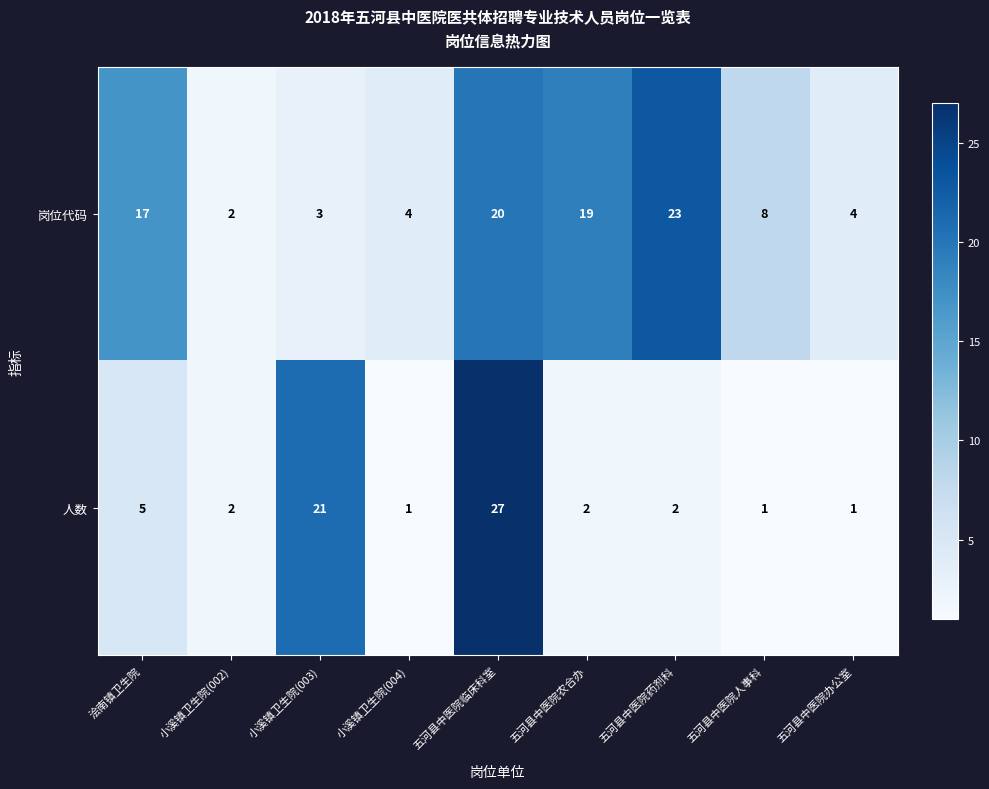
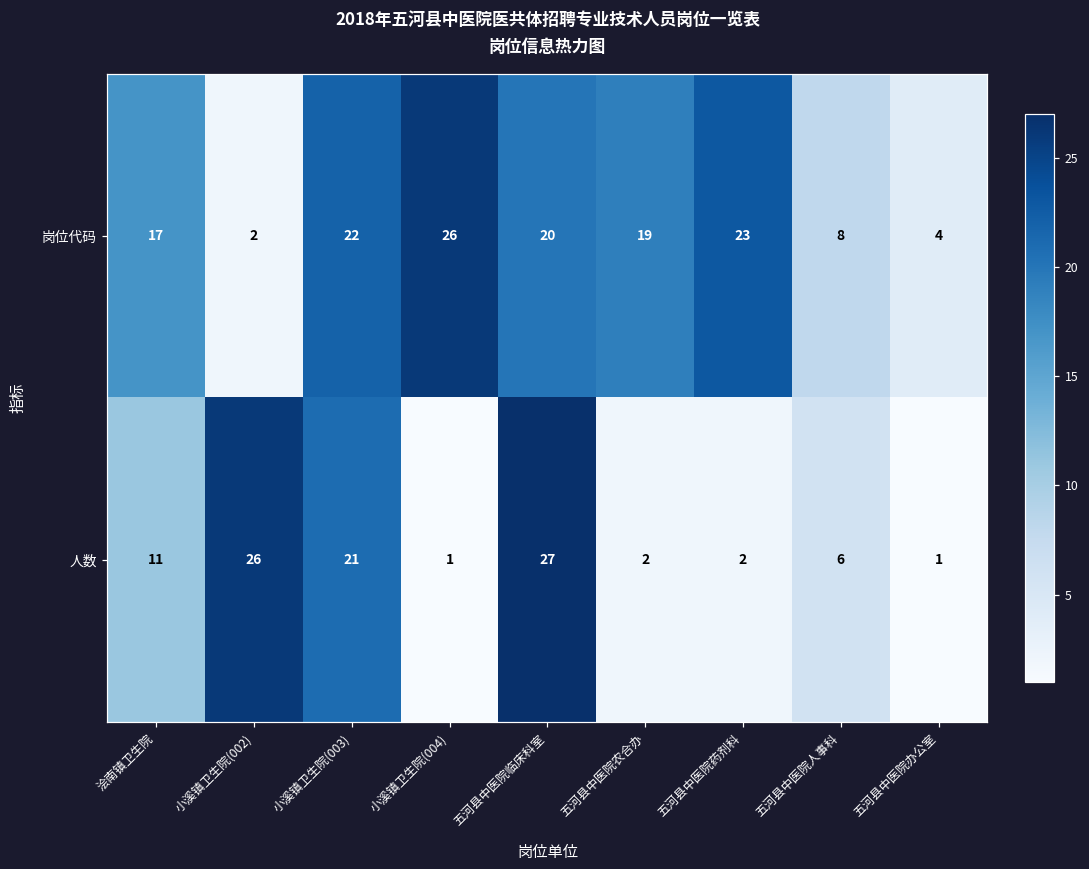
  {
    "岗位代码": {
      "浍南镇卫生院": 17,
      "小溪镇卫生院(002)": 2,
-     "小溪镇卫生院(003)": 3,
-     "小溪镇卫生院(004)": 4,
+     "小溪镇卫生院(003)": 22,
+     "小溪镇卫生院(004)": 26,
      "五河县中医院临床科室": 20,
      "五河县中医院农合办": 19,
      "五河县中医院药剂科": 23,
      "五河县中医院人事科": 8,
      "五河县中医院办公室": 4
    },
    "人数": {
-     "浍南镇卫生院": 5,
-     "小溪镇卫生院(002)": 2,
+     "浍南镇卫生院": 11,
+     "小溪镇卫生院(002)": 26,
      "小溪镇卫生院(003)": 21,
      "小溪镇卫生院(004)": 1,
      "五河县中医院临床科室": 27,
      "五河县中医院农合办": 2,
      "五河县中医院药剂科": 2,
-     "五河县中医院人事科": 1,
+     "五河县中医院人事科": 6,
      "五河县中医院办公室": 1
    }
  }
